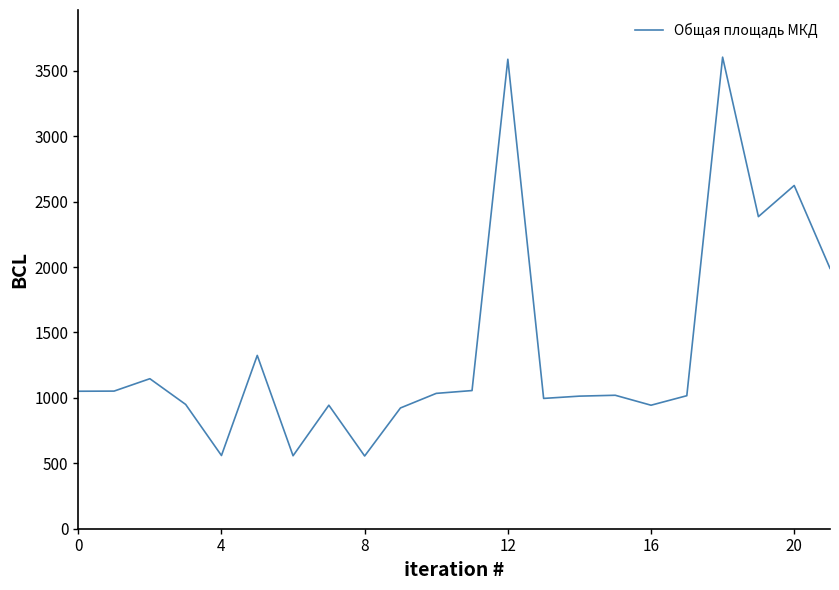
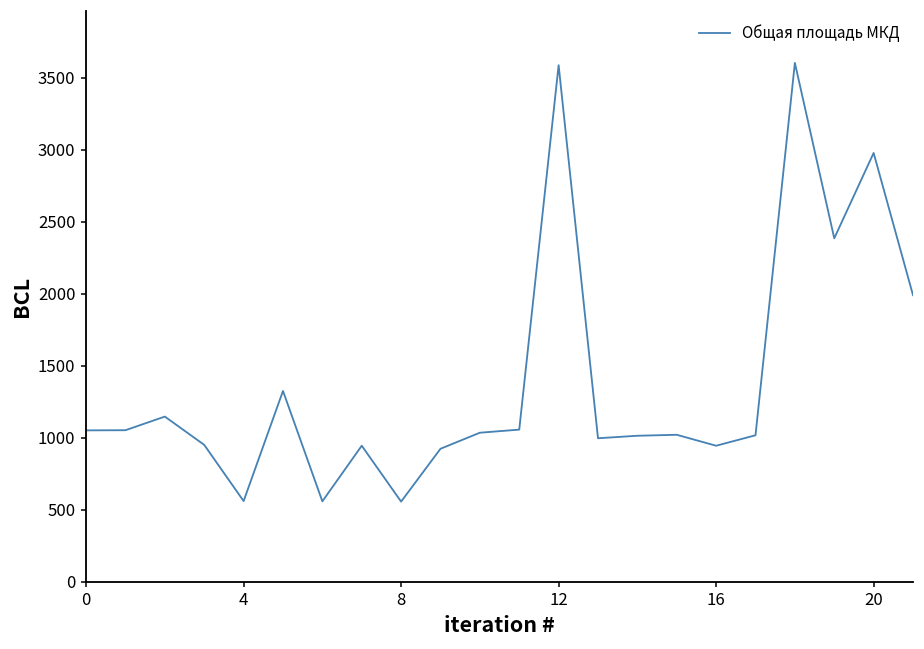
  {
    "0": 1050,
    "12": 3590,
    "16": 940,
-   "20": 2620
+   "20": 2980
  }
